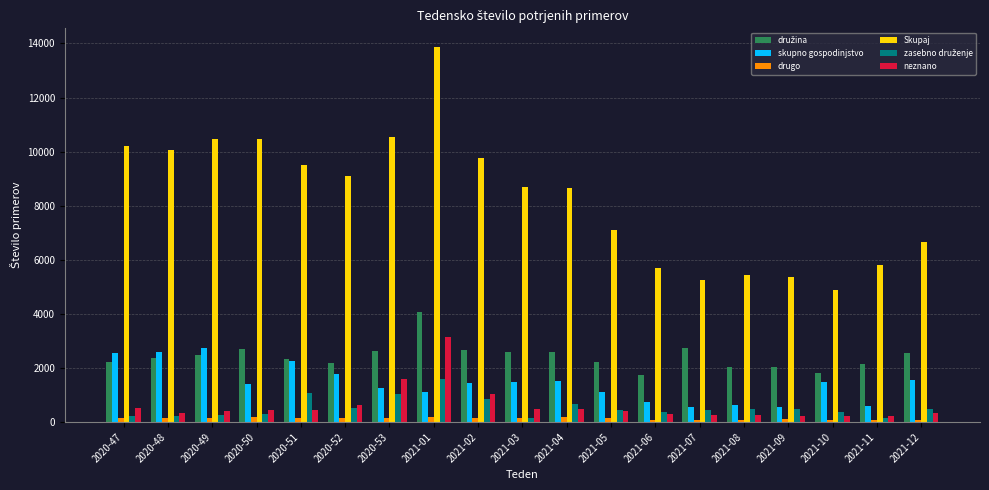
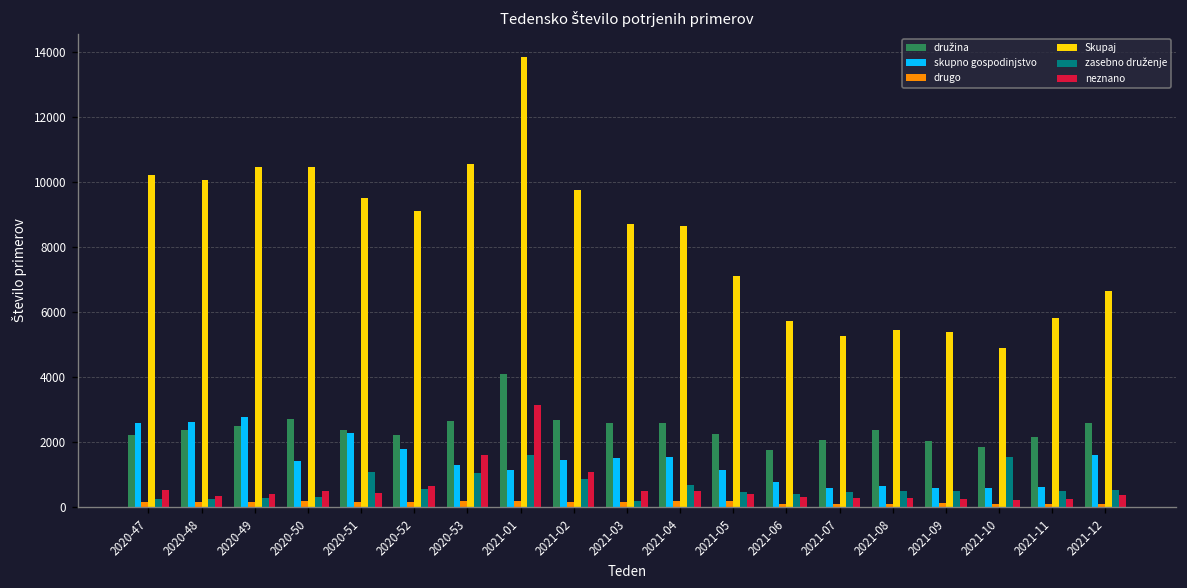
  {
    "družina": {
      "2020-47": 2200,
      "2020-48": 2400,
      "2020-49": 2500,
      "2020-50": 2700,
      "2020-51": 2300,
      "2020-52": 2200,
      "2020-53": 2600,
      "2021-01": 4100,
      "2021-02": 2700,
      "2021-03": 2600,
      "2021-04": 2600,
      "2021-05": 2200,
      "2021-06": 1800,
-     "2021-07": 2700,
-     "2021-08": 2000,
+     "2021-07": 2100,
+     "2021-08": 2400,
      "2021-09": 2000,
      "2021-10": 1800,
      "2021-11": 2100,
      "2021-12": 2600
    },
    "skupno gospodinjstvo": {
      "2020-47": 2600,
      "2020-48": 2600,
      "2020-49": 2700,
      "2020-50": 1400,
      "2020-51": 2300,
      "2020-52": 1800,
      "2020-53": 1300,
      "2021-01": 1100,
      "2021-02": 1400,
      "2021-03": 1500,
      "2021-04": 1500,
      "2021-05": 1100,
      "2021-06": 700,
      "2021-07": 600,
      "2021-08": 600,
      "2021-09": 600,
-     "2021-10": 1500,
+     "2021-10": 600,
      "2021-11": 600,
      "2021-12": 1600
    },
    "drugo": {
      "2020-47": 100,
      "2020-48": 100,
      "2020-49": 100,
      "2020-50": 200,
      "2020-51": 100,
      "2020-52": 200,
      "2020-53": 200,
      "2021-01": 200,
      "2021-02": 100,
      "2021-03": 100,
      "2021-04": 200,
      "2021-05": 200,
      "2021-08": 100,
      "2021-09": 100
    },
    "Skupaj": {
      "2020-47": 10200,
      "2020-48": 10100,
      "2020-49": 10500,
      "2020-50": 10500,
      "2020-51": 9500,
      "2020-52": 9100,
      "2020-53": 10500,
      "2021-01": 13900,
      "2021-02": 9700,
      "2021-03": 8700,
      "2021-04": 8600,
      "2021-05": 7100,
      "2021-06": 5700,
      "2021-07": 5300,
      "2021-08": 5400,
      "2021-09": 5400,
      "2021-10": 4900,
      "2021-11": 5800,
      "2021-12": 6700
    },
    "zasebno druženje": {
      "2020-47": 200,
      "2020-48": 200,
      "2020-49": 300,
      "2020-50": 300,
      "2020-51": 1100,
      "2020-52": 500,
      "2020-53": 1000,
      "2021-01": 1600,
      "2021-02": 800,
      "2021-03": 200,
      "2021-04": 700,
      "2021-05": 400,
      "2021-06": 400,
      "2021-07": 500,
      "2021-08": 500,
      "2021-09": 500,
-     "2021-10": 400,
-     "2021-11": 200,
+     "2021-10": 1500,
+     "2021-11": 500,
      "2021-12": 500
    },
    "neznano": {
      "2020-47": 500,
      "2020-48": 300,
      "2020-49": 400,
      "2020-50": 500,
      "2020-51": 400,
      "2020-52": 600,
      "2020-53": 1600,
      "2021-01": 3100,
      "2021-02": 1000,
      "2021-03": 500,
      "2021-04": 500,
      "2021-05": 400,
      "2021-06": 300,
      "2021-07": 300,
      "2021-08": 300,
      "2021-09": 200,
      "2021-10": 200,
      "2021-11": 200,
      "2021-12": 300
    }
  }
